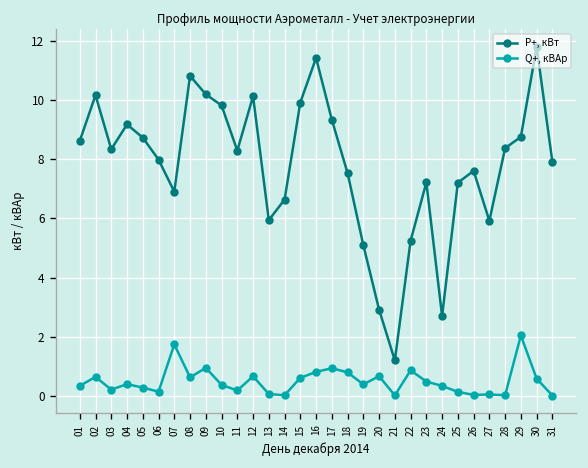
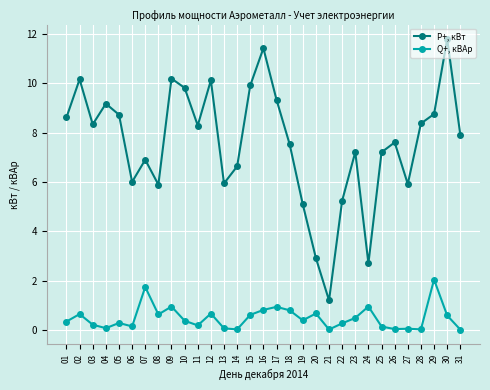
  {
    "P+, кВт": {
      "01": 8.6,
      "02": 10.2,
      "03": 8.3,
      "04": 9.2,
      "05": 8.7,
-     "06": 8.0,
+     "06": 6.0,
      "07": 6.9,
-     "08": 10.8,
+     "08": 5.9,
      "09": 10.2,
      "10": 9.8,
      "11": 8.3,
      "12": 10.1,
      "13": 5.9,
      "14": 6.6,
      "15": 9.9,
      "16": 11.4,
      "17": 9.3,
      "18": 7.5,
      "19": 5.1,
      "20": 2.9,
      "21": 1.2,
      "22": 5.2,
      "23": 7.2,
      "24": 2.7,
      "25": 7.2,
      "26": 7.6,
      "27": 5.9,
      "28": 8.4,
      "29": 8.8,
      "31": 7.9
    },
    "Q+, кВАр": {
      "01": 0.3,
      "02": 0.6,
      "03": 0.2,
-     "04": 0.4,
+     "04": 0.1,
      "05": 0.3,
      "06": 0.1,
      "07": 1.7,
      "08": 0.6,
      "09": 0.9,
      "10": 0.4,
      "11": 0.2,
      "12": 0.7,
      "13": 0.1,
      "14": 0.0,
      "15": 0.6,
      "16": 0.8,
      "17": 0.9,
      "18": 0.8,
      "19": 0.4,
      "20": 0.7,
      "21": 0.0,
-     "22": 0.9,
+     "22": 0.3,
      "23": 0.5,
-     "24": 0.3,
+     "24": 0.9,
      "25": 0.1,
      "26": 0.0,
      "27": 0.0,
      "28": 0.0,
      "29": 2.0,
      "30": 0.6,
      "31": 0.0
    }
  }
